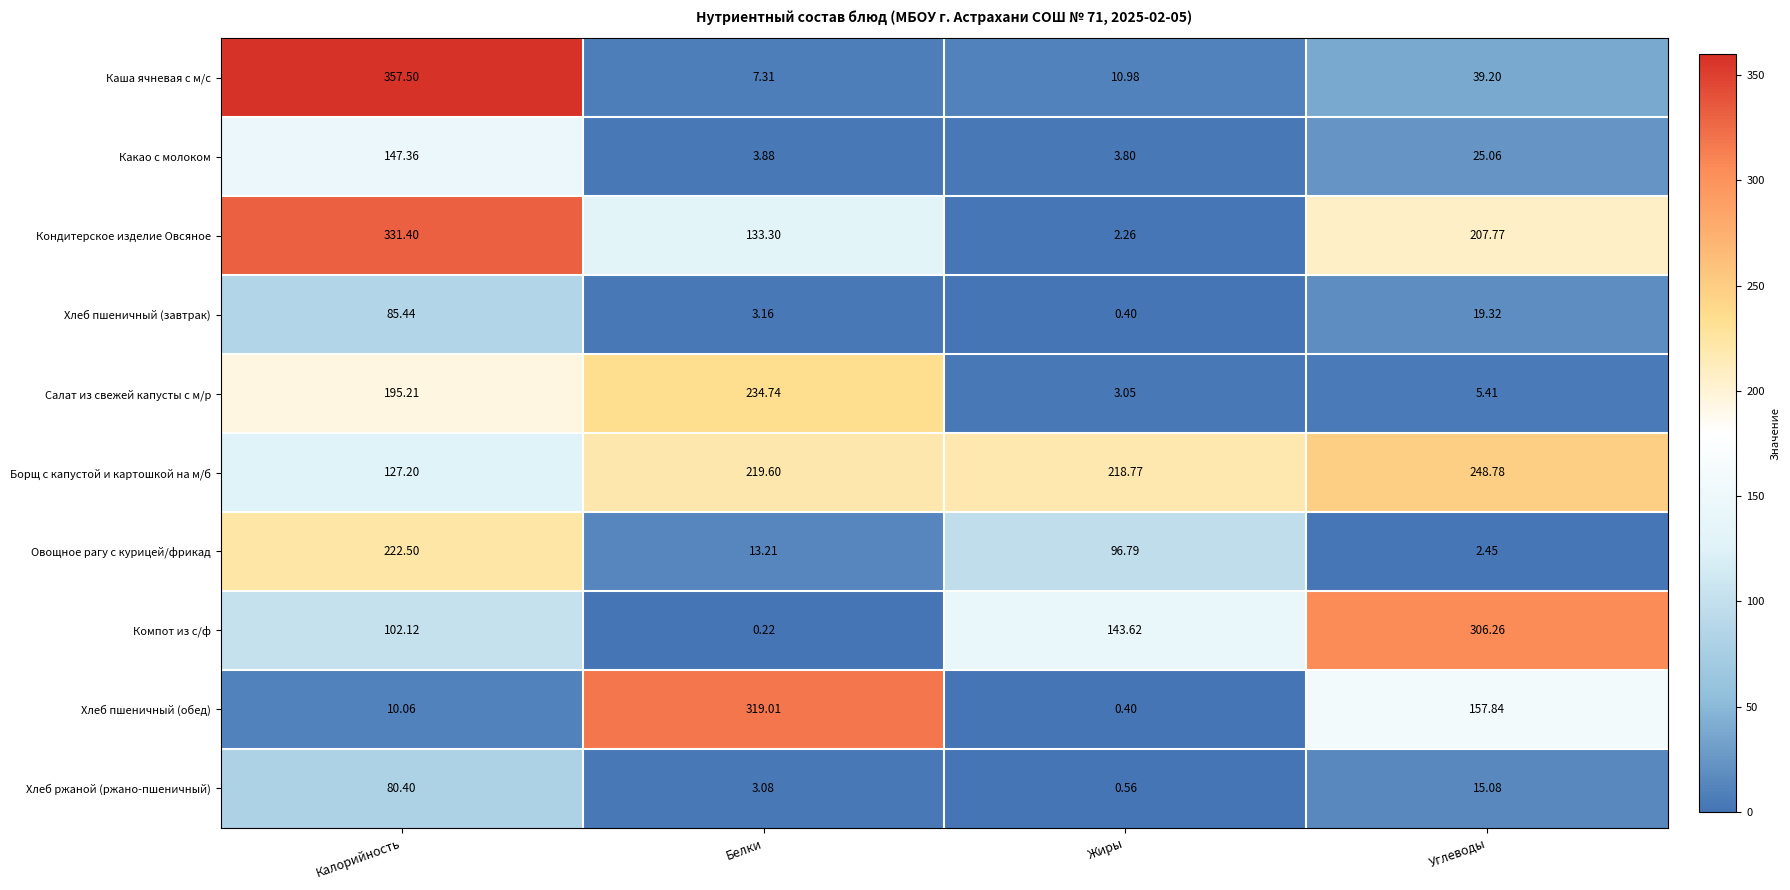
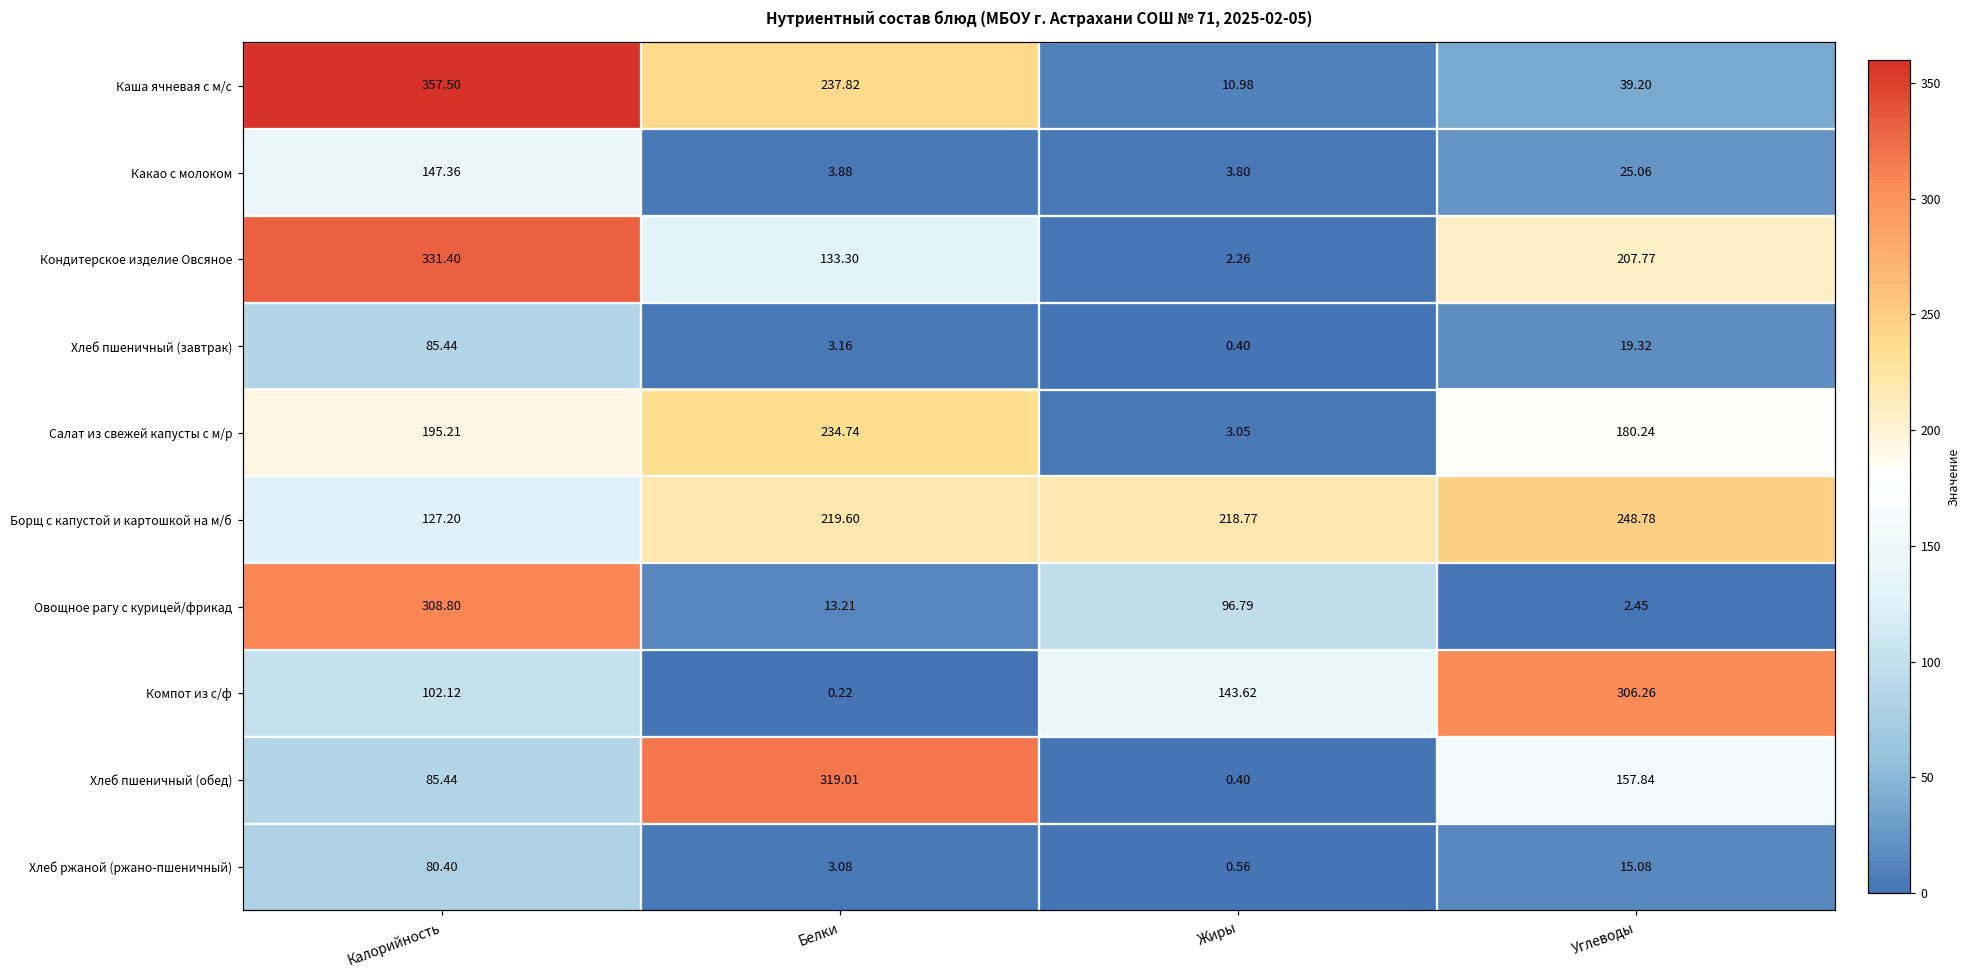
  {
    "Каша ячневая с м/с": {
      "Калорийность": 357.50,
-     "Белки": 7.31,
+     "Белки": 237.82,
      "Жиры": 10.98,
      "Углеводы": 39.20
    },
    "Какао с молоком": {
      "Калорийность": 147.36,
      "Белки": 3.88,
      "Жиры": 3.80,
      "Углеводы": 25.06
    },
    "Кондитерское изделие Овсяное": {
      "Калорийность": 331.40,
      "Белки": 133.30,
      "Жиры": 2.26,
      "Углеводы": 207.77
    },
    "Хлеб пшеничный (завтрак)": {
      "Калорийность": 85.44,
      "Белки": 3.16,
      "Жиры": 0.40,
      "Углеводы": 19.32
    },
    "Салат из свежей капусты с м/р": {
      "Калорийность": 195.21,
      "Белки": 234.74,
      "Жиры": 3.05,
-     "Углеводы": 5.41
+     "Углеводы": 180.24
    },
    "Борщ с капустой и картошкой на м/б": {
      "Калорийность": 127.20,
      "Белки": 219.60,
      "Жиры": 218.77,
      "Углеводы": 248.78
    },
    "Овощное рагу с курицей/фрикад": {
-     "Калорийность": 222.50,
+     "Калорийность": 308.80,
      "Белки": 13.21,
      "Жиры": 96.79,
      "Углеводы": 2.45
    },
    "Компот из с/ф": {
      "Калорийность": 102.12,
      "Белки": 0.22,
      "Жиры": 143.62,
      "Углеводы": 306.26
    },
    "Хлеб пшеничный (обед)": {
-     "Калорийность": 10.06,
+     "Калорийность": 85.44,
      "Белки": 319.01,
      "Жиры": 0.40,
      "Углеводы": 157.84
    },
    "Хлеб ржаной (ржано-пшеничный)": {
      "Калорийность": 80.40,
      "Белки": 3.08,
      "Жиры": 0.56,
      "Углеводы": 15.08
    }
  }
